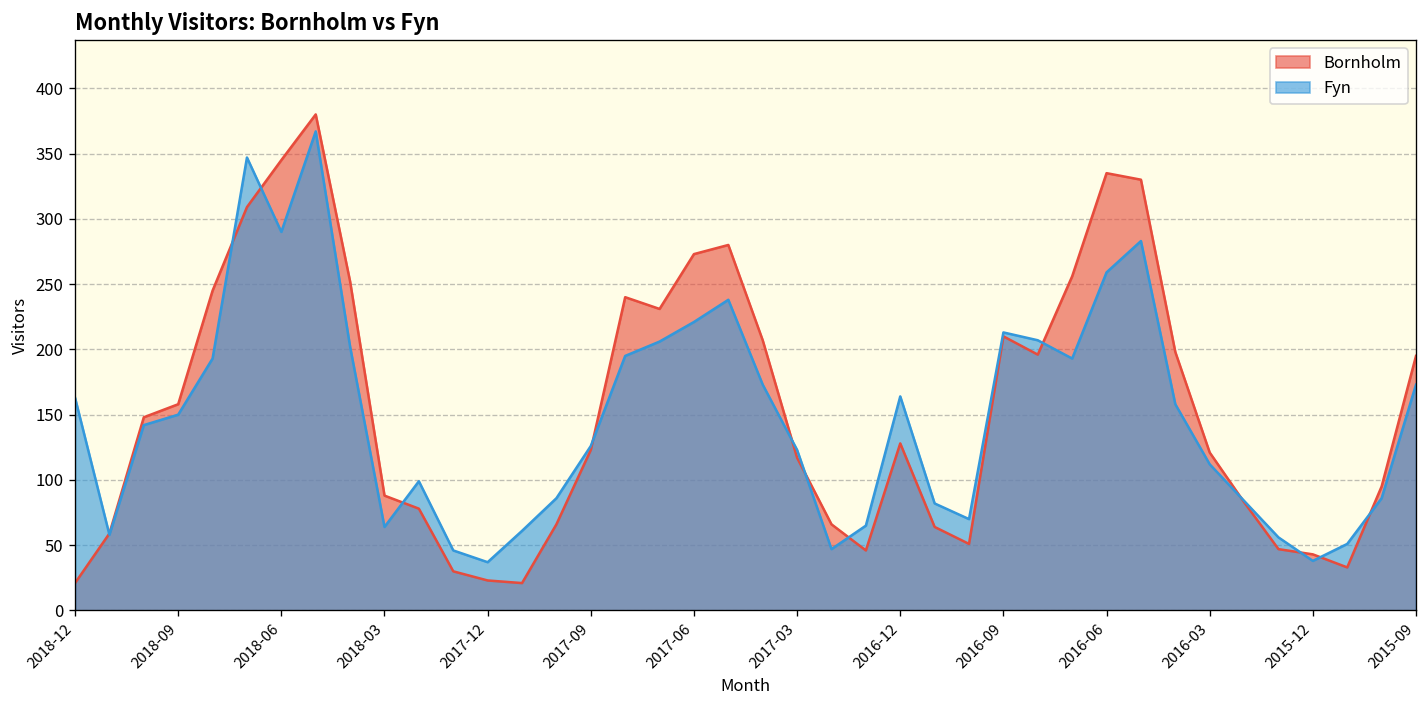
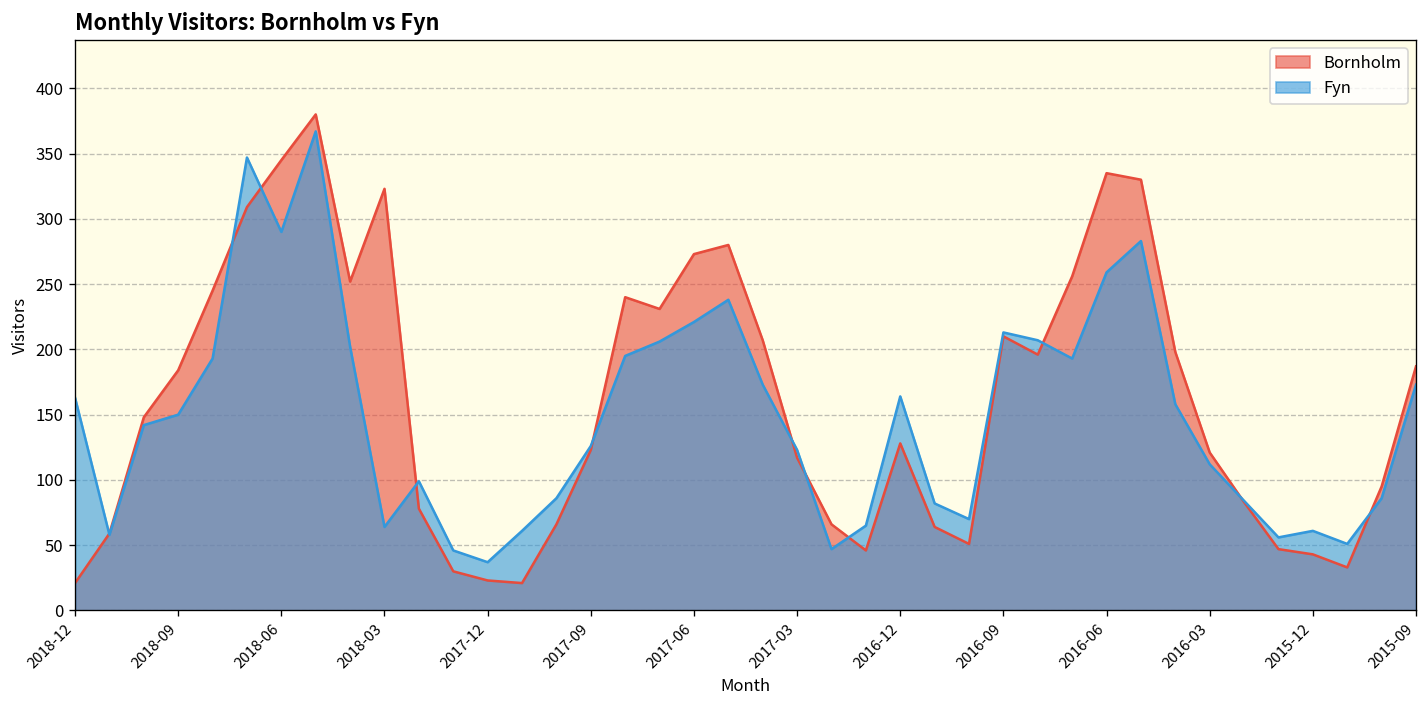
  {
    "Bornholm": {
      "2018-12": 21,
-     "2018-09": 158,
+     "2018-09": 184,
      "2018-06": 345,
-     "2018-03": 88,
+     "2018-03": 323,
      "2017-12": 23,
      "2017-09": 123,
      "2017-06": 273,
      "2017-03": 117,
      "2016-12": 128,
      "2016-09": 210,
      "2016-06": 335,
      "2016-03": 121,
      "2015-12": 43,
-     "2015-09": 195
+     "2015-09": 187
    },
    "Fyn": {
      "2018-12": 163,
      "2018-09": 150,
      "2018-06": 290,
      "2018-03": 64,
      "2017-12": 37,
      "2017-09": 126,
      "2017-06": 221,
      "2017-03": 123,
      "2016-12": 164,
      "2016-09": 213,
      "2016-06": 259,
      "2016-03": 112,
-     "2015-12": 38,
+     "2015-12": 61,
      "2015-09": 173
    }
  }
